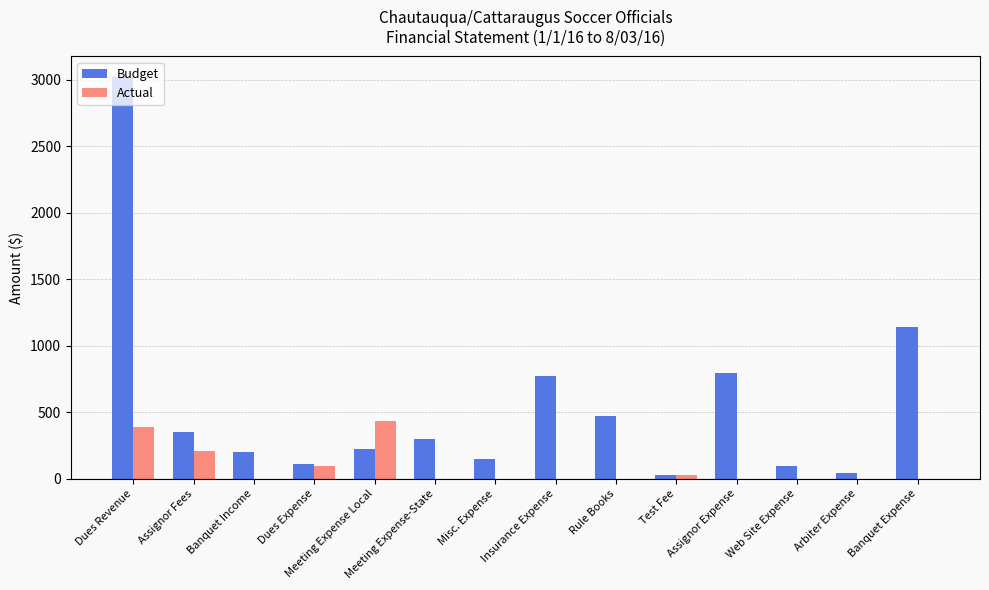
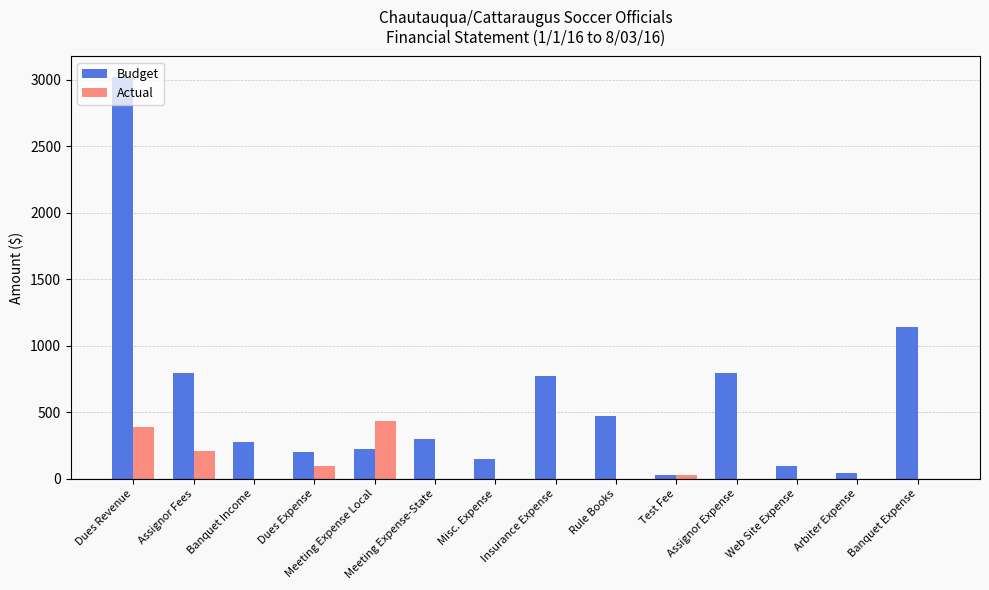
  {
    "Budget": {
-     "Assignor Fees": 350,
-     "Banquet Income": 200,
-     "Dues Expense": 110,
+     "Assignor Fees": 800,
+     "Banquet Income": 270,
+     "Dues Expense": 200,
      "Meeting Expense Local": 230,
      "Meeting Expense-State": 300,
      "Misc. Expense": 150,
      "Insurance Expense": 780,
      "Rule Books": 480,
      "Test Fee": 30,
      "Assignor Expense": 800,
      "Web Site Expense": 100,
      "Arbiter Expense": 40,
      "Banquet Expense": 1140
    },
    "Actual": {
      "Dues Revenue": 390,
      "Assignor Fees": 210,
      "Banquet Income": 0,
      "Dues Expense": 100,
      "Meeting Expense Local": 430,
      "Meeting Expense-State": 0,
      "Misc. Expense": 0,
      "Insurance Expense": 0,
      "Rule Books": 0,
      "Test Fee": 30,
      "Assignor Expense": 0,
      "Web Site Expense": 0,
      "Arbiter Expense": 0,
      "Banquet Expense": 0
    }
  }
